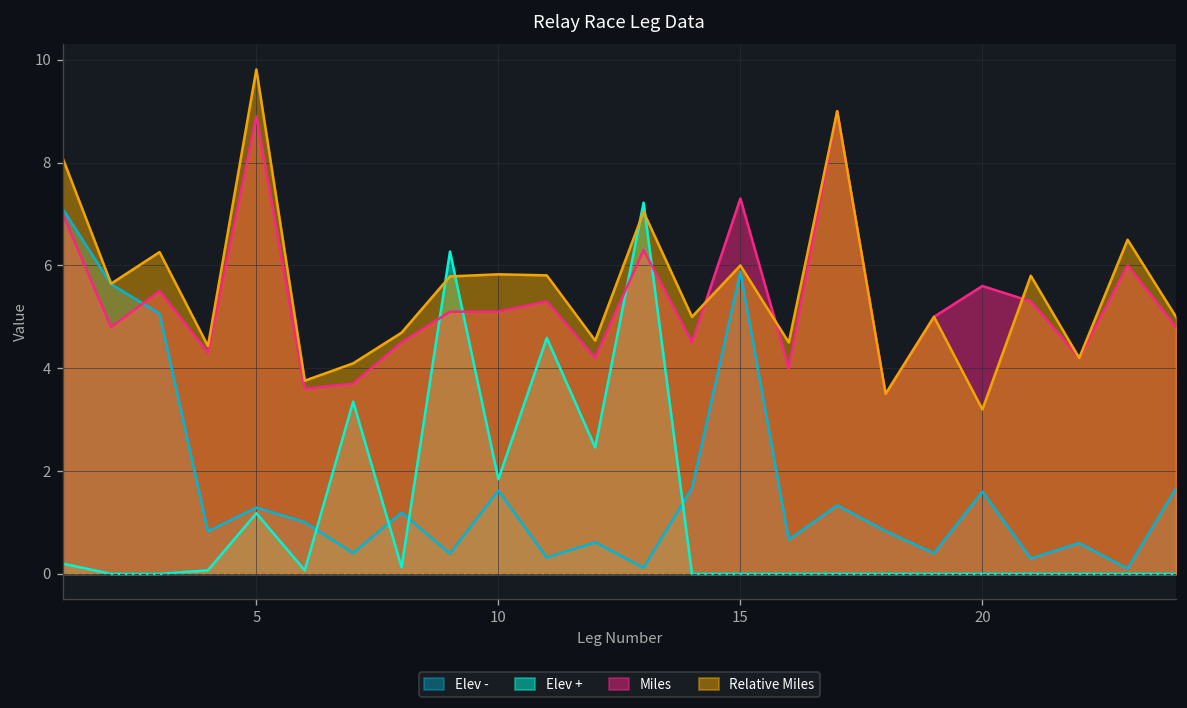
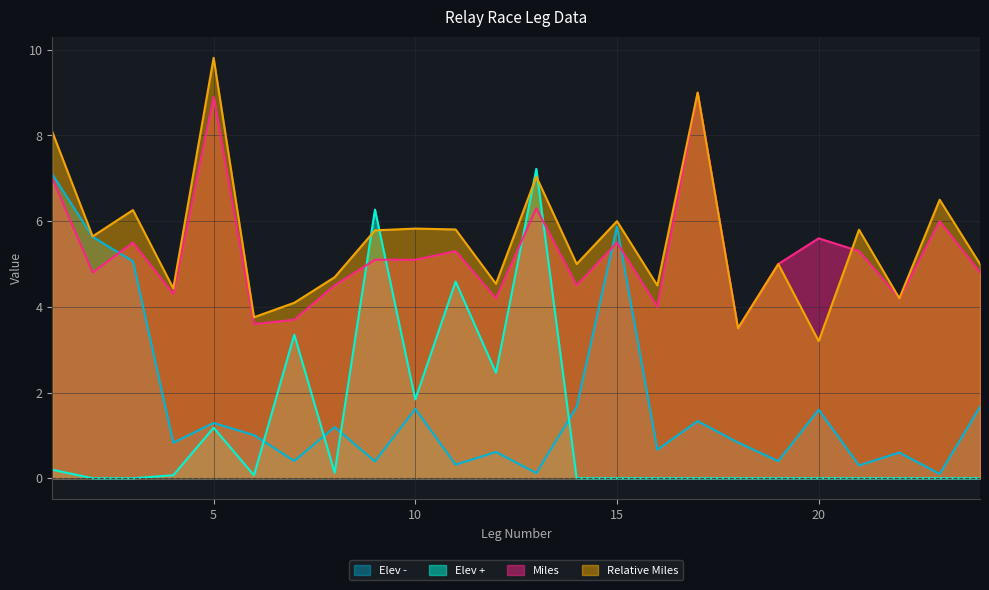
  {
    "Elev -": {
      "5": 1.3,
      "10": 1.6,
      "15": 5.9,
      "20": 1.6
    },
    "Elev +": {
      "5": 1.2,
      "10": 1.8,
      "15": 0.0,
      "20": 0.0
    },
    "Miles": {
      "5": 8.9,
      "10": 5.1,
-     "15": 7.3,
+     "15": 5.5,
      "20": 5.6
    },
    "Relative Miles": {
      "5": 9.8,
      "10": 5.8,
      "15": 6.0,
      "20": 3.2
    }
  }
